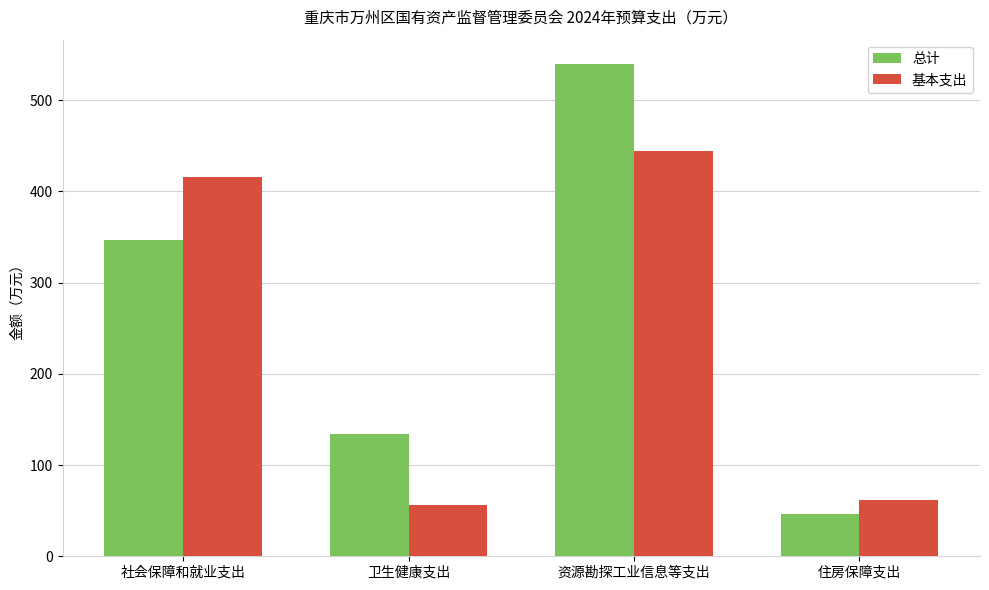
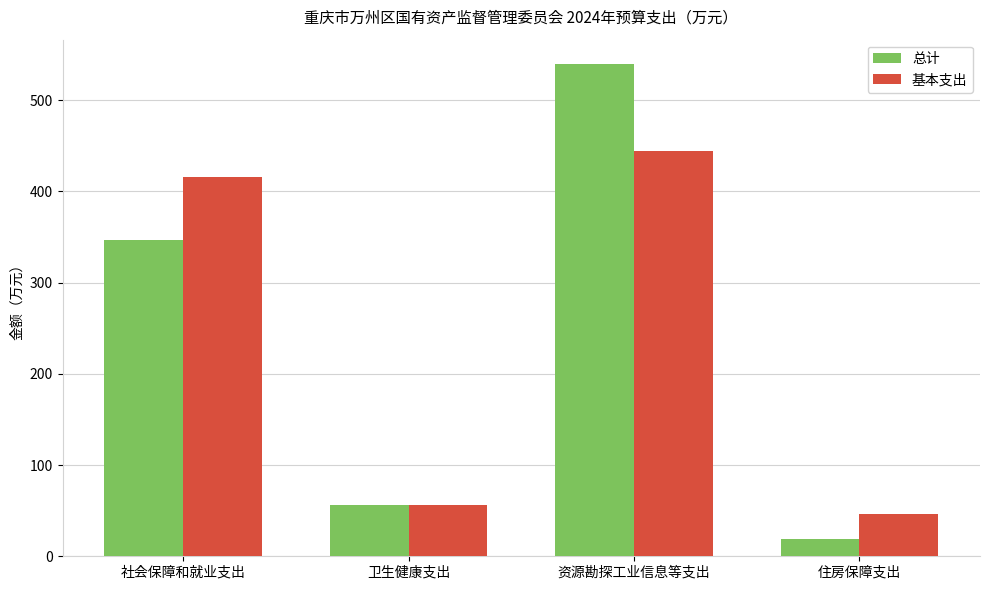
  {
    "总计": {
      "社会保障和就业支出": 350,
-     "卫生健康支出": 130,
+     "卫生健康支出": 60,
      "资源勘探工业信息等支出": 540,
-     "住房保障支出": 50
+     "住房保障支出": 20
    },
    "基本支出": {
      "社会保障和就业支出": 420,
      "卫生健康支出": 60,
      "资源勘探工业信息等支出": 440,
-     "住房保障支出": 60
+     "住房保障支出": 50
    }
  }
